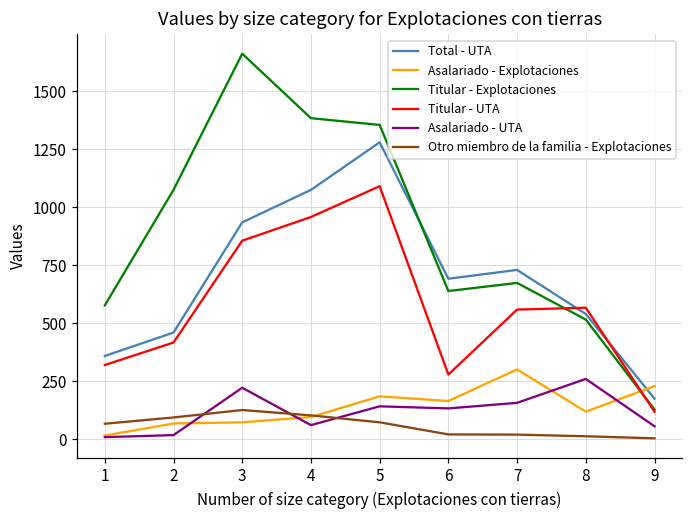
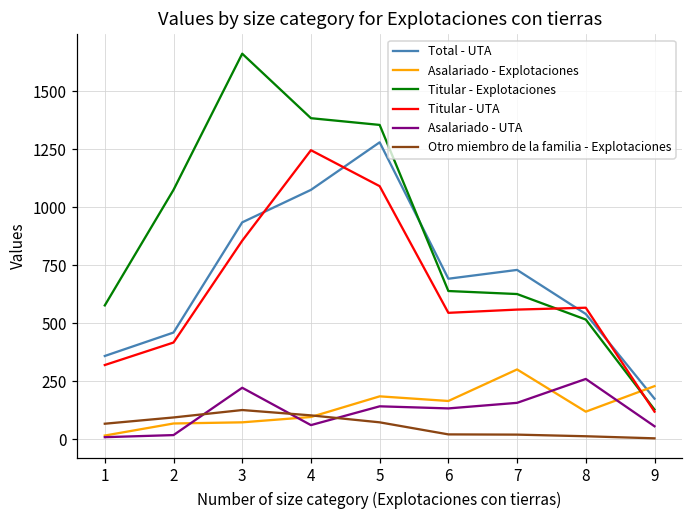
  {
    "Total - UTA": {
      "1": 360,
      "2": 460,
      "3": 930,
      "4": 1070,
      "5": 1280,
      "6": 690,
      "7": 730,
      "8": 540,
      "9": 170
    },
    "Asalariado - Explotaciones": {
      "2": 70,
      "3": 70,
      "5": 180,
      "6": 160,
      "7": 300,
      "8": 120,
      "9": 230
    },
    "Titular - Explotaciones": {
      "1": 580,
      "2": 1070,
      "3": 1660,
      "4": 1380,
      "5": 1350,
      "6": 640,
-     "7": 670,
+     "7": 630,
      "8": 520
    },
    "Titular - UTA": {
      "1": 320,
      "2": 420,
      "3": 860,
-     "4": 960,
+     "4": 1250,
      "5": 1090,
-     "6": 280,
+     "6": 540,
      "7": 560,
      "8": 570
    },
    "Asalariado - UTA": {
      "2": 20,
      "3": 220,
      "4": 60,
      "5": 140,
      "6": 130,
      "7": 160,
      "8": 260,
      "9": 60
    },
    "Otro miembro de la familia - Explotaciones": {
      "1": 70,
      "2": 90,
      "3": 130,
      "5": 70,
      "6": 20,
      "7": 20,
      "8": 10,
      "9": 0
    }
  }
